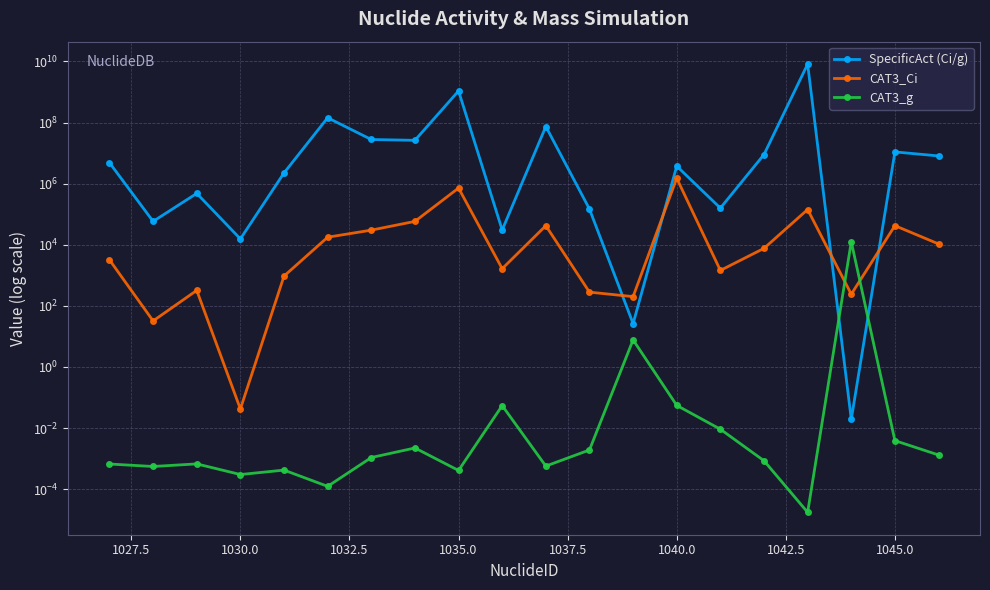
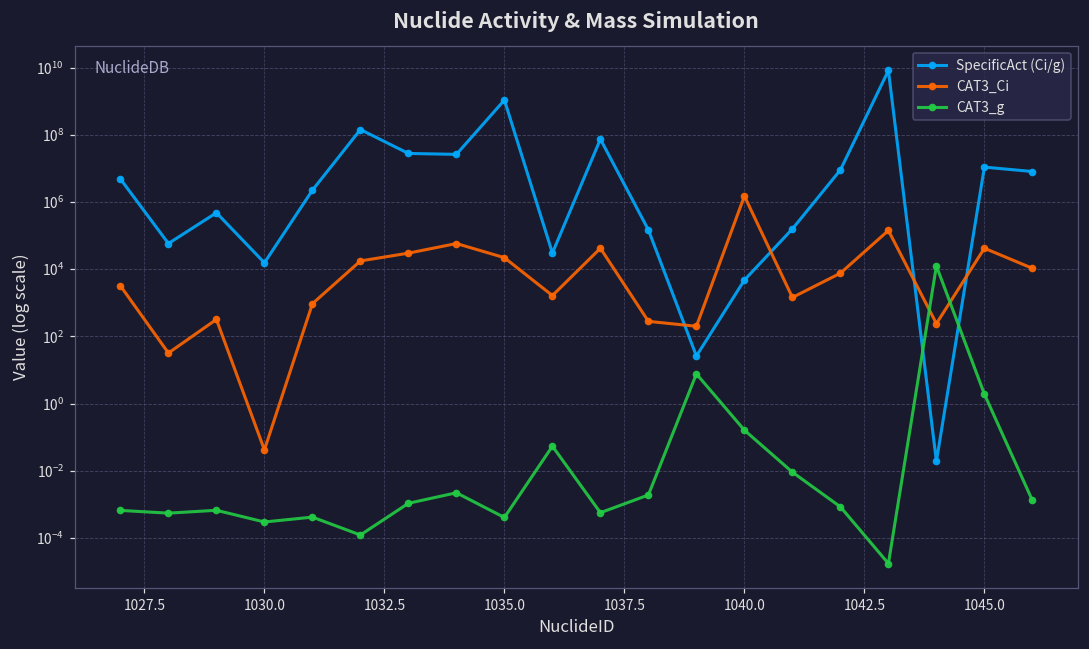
  {
    "SpecificAct (Ci/g)": {
      "1030.0": 20000,
      "1035.0": 1100000000,
-     "1040.0": 4000000,
+     "1040.0": 5000,
      "1045.0": 11000000
    },
    "CAT3_Ci": {
      "1030.0": 0.04,
-     "1035.0": 700000,
+     "1035.0": 20000,
      "1040.0": 2000000,
      "1045.0": 40000
    },
    "CAT3_g": {
      "1030.0": 0.0003,
      "1035.0": 0.0004,
-     "1040.0": 0.06,
-     "1045.0": 0.004
+     "1040.0": 0.2,
+     "1045.0": 2
    }
  }
